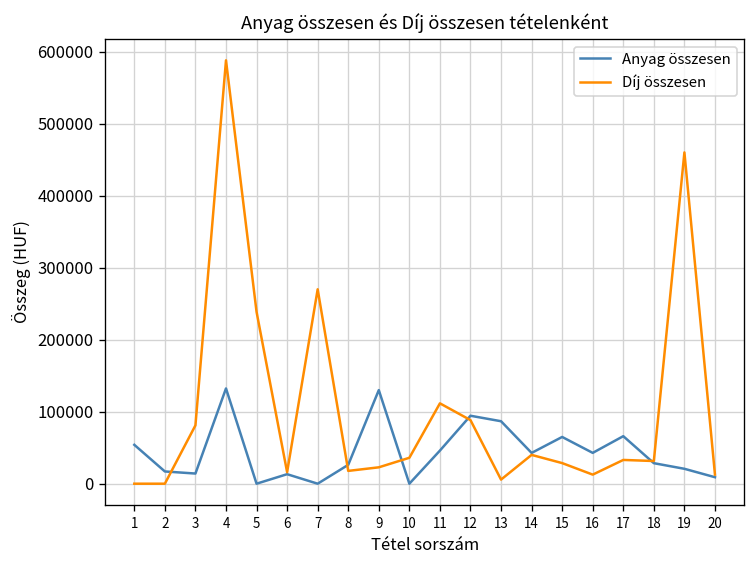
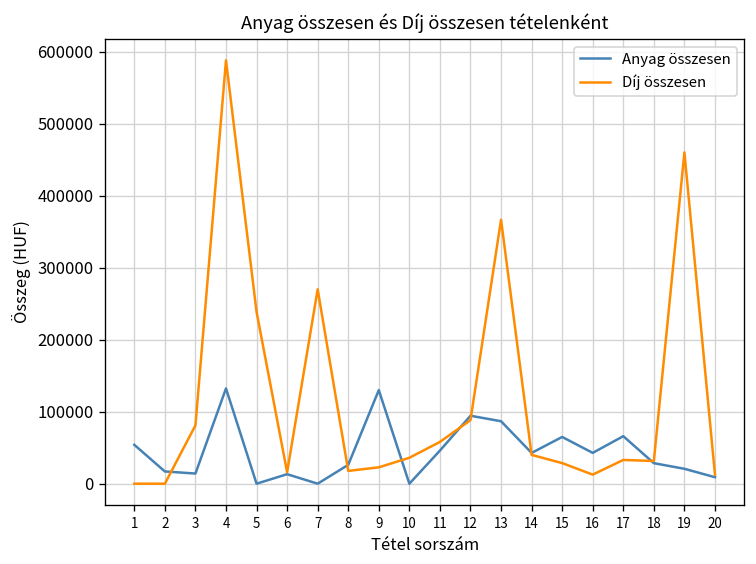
  {
    "Anyag összesen": {
      "1": 50000,
      "2": 20000,
      "3": 10000,
      "4": 130000,
      "5": 0,
      "7": 0,
      "8": 30000,
      "9": 130000,
      "10": 0,
      "11": 50000,
      "12": 90000,
      "13": 90000,
      "15": 60000,
      "16": 40000,
      "17": 70000,
      "19": 20000
    },
    "Díj összesen": {
      "1": 0,
      "2": 0,
      "3": 80000,
      "4": 590000,
      "5": 240000,
      "7": 270000,
      "8": 20000,
      "9": 20000,
      "10": 40000,
-     "11": 110000,
+     "11": 60000,
      "12": 90000,
-     "13": 10000,
+     "13": 370000,
      "15": 30000,
      "16": 10000,
      "17": 30000,
      "19": 460000
    }
  }
